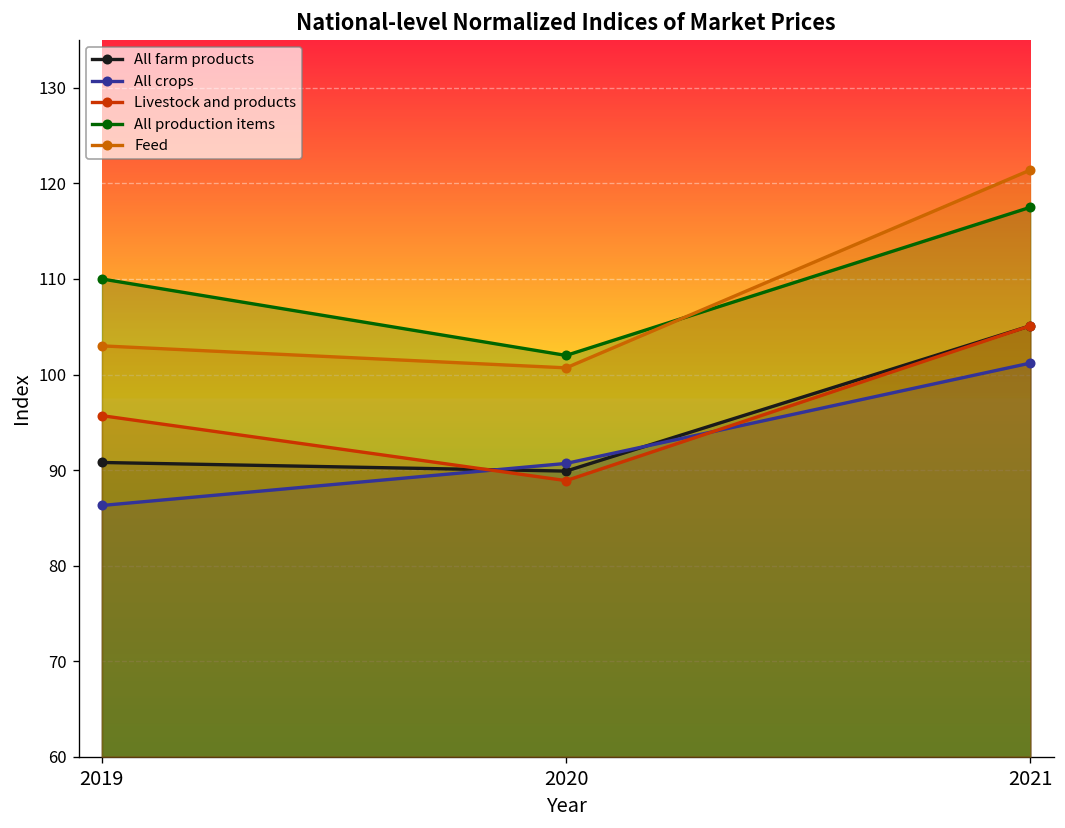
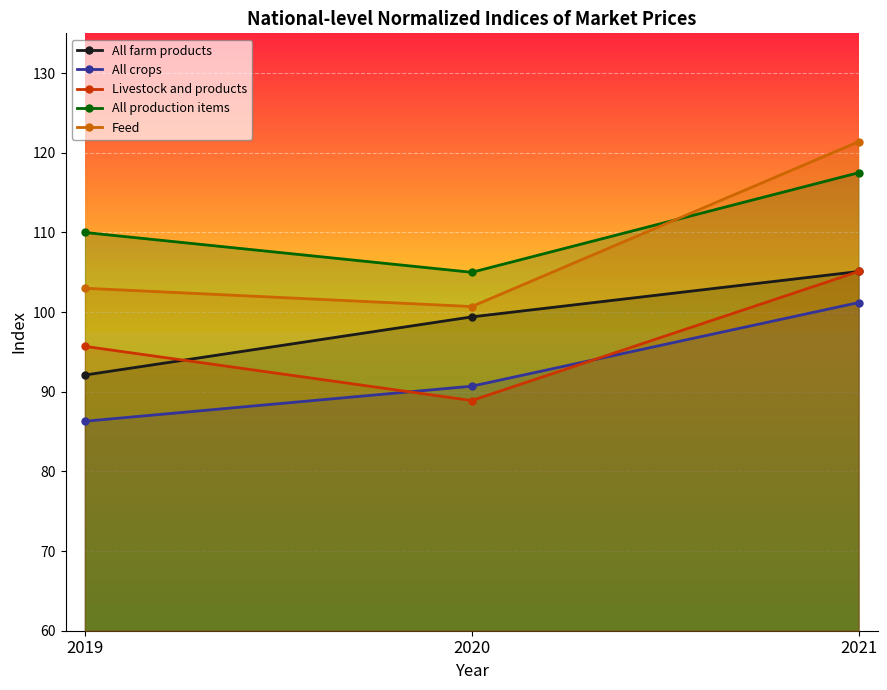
  {
    "All farm products": {
-     "2019": 91,
-     "2020": 90
+     "2019": 92,
+     "2020": 99
    },
    "All crops": {
      "2019": 86,
      "2020": 91,
      "2021": 101
    },
    "All production items": {
      "2019": 110,
-     "2020": 102,
+     "2020": 105,
      "2021": 118
    }
  }
